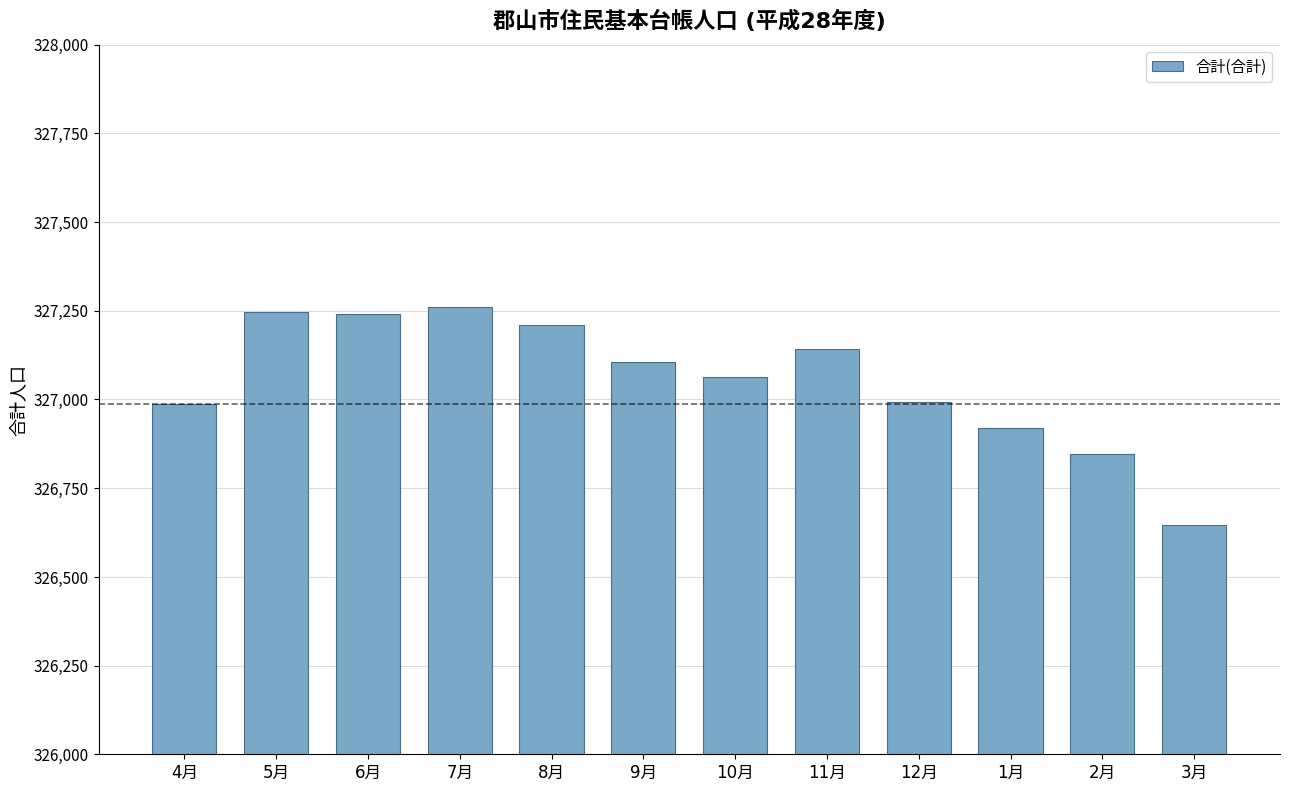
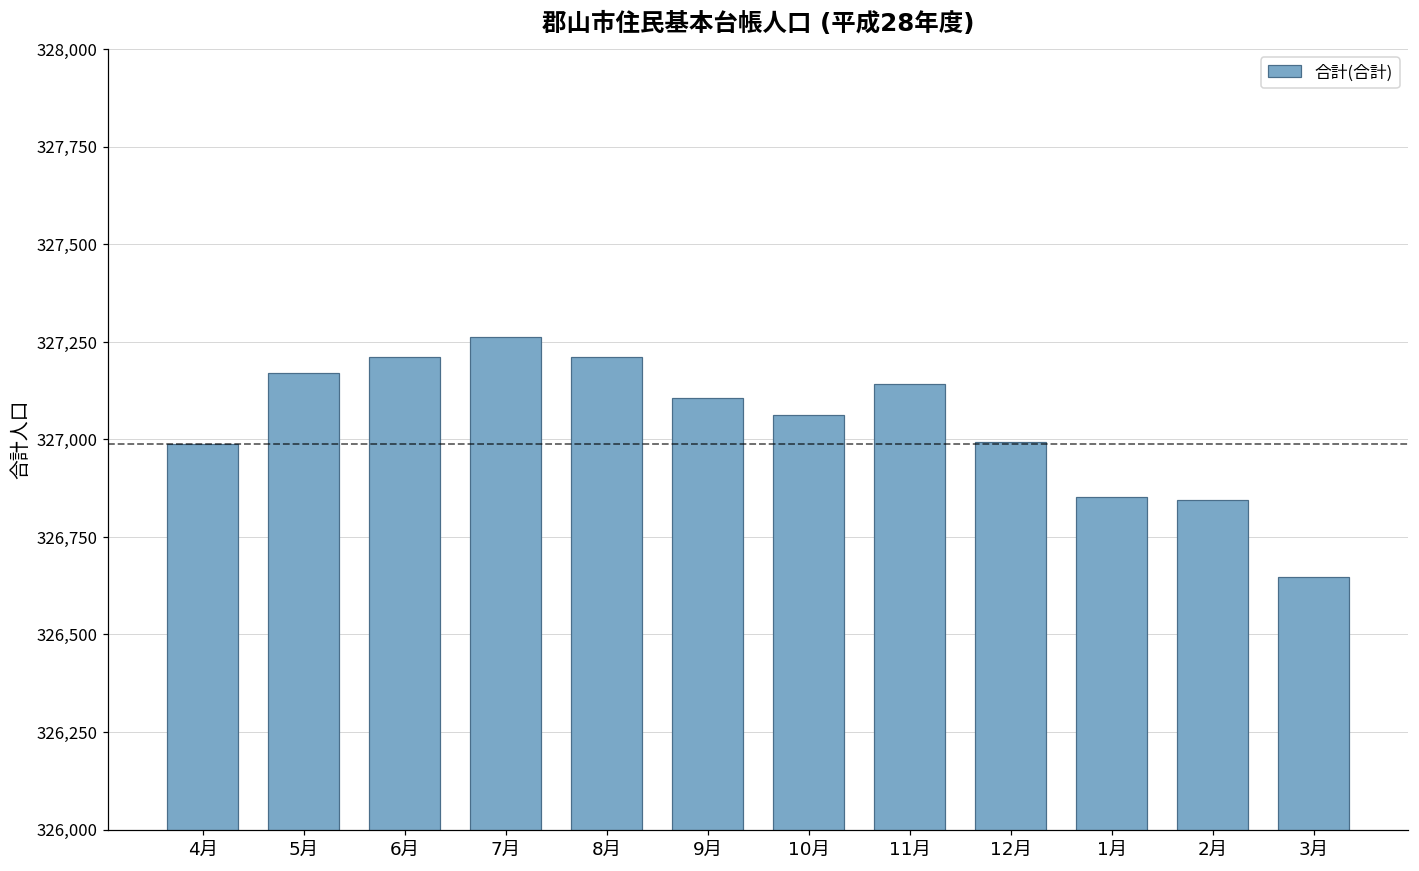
  {
    "4月": "326,990",
-   "5月": "327,250",
-   "6月": "327,240",
+   "5月": "327,170",
+   "6月": "327,210",
    "7月": "327,260",
    "8月": "327,210",
    "9月": "327,110",
    "10月": "327,060",
    "11月": "327,140",
    "12月": "326,990",
-   "1月": "326,920",
+   "1月": "326,850",
    "2月": "326,850",
    "3月": "326,650"
  }
